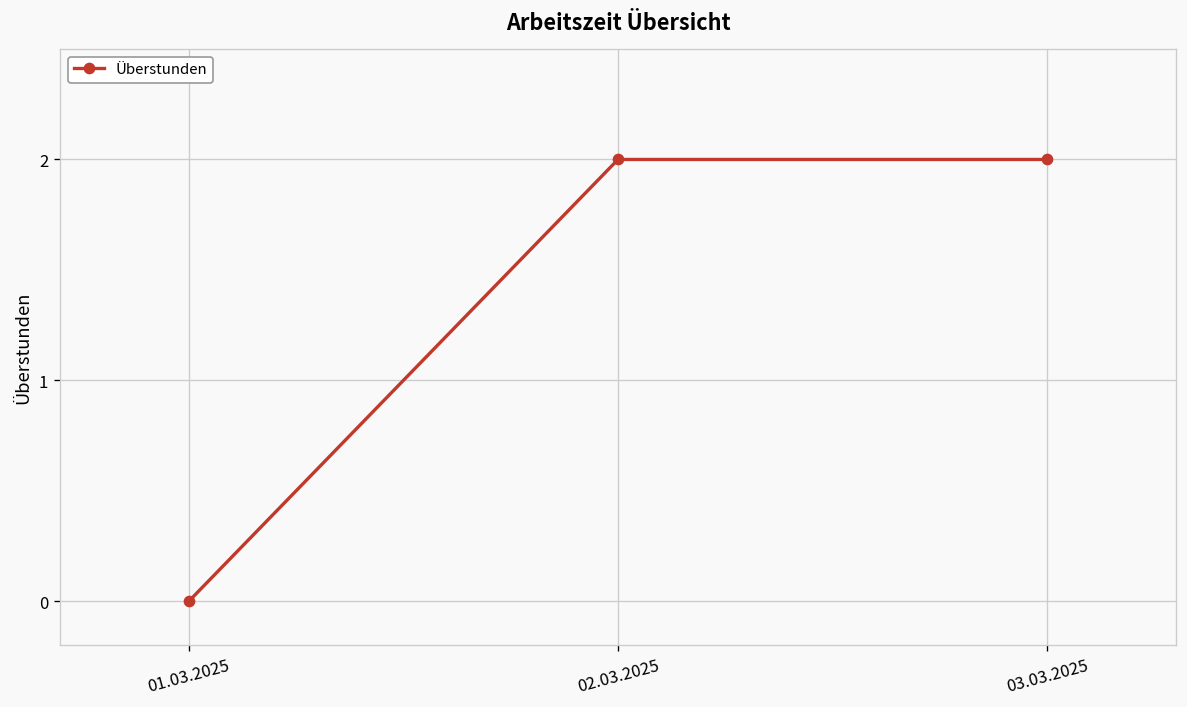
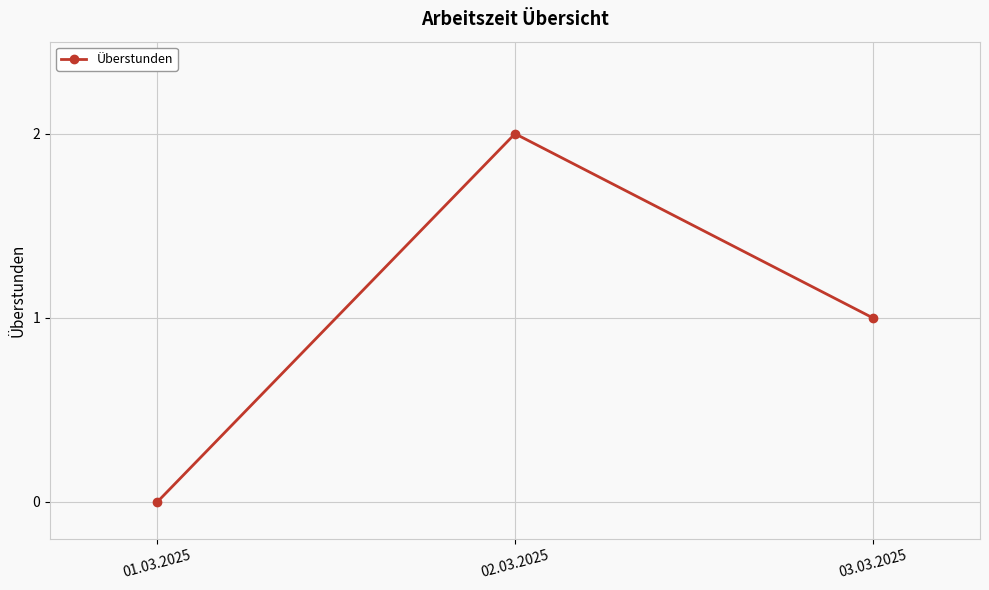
  {
    "01.03.2025": 0,
    "02.03.2025": 2,
-   "03.03.2025": 2
+   "03.03.2025": 1
  }
